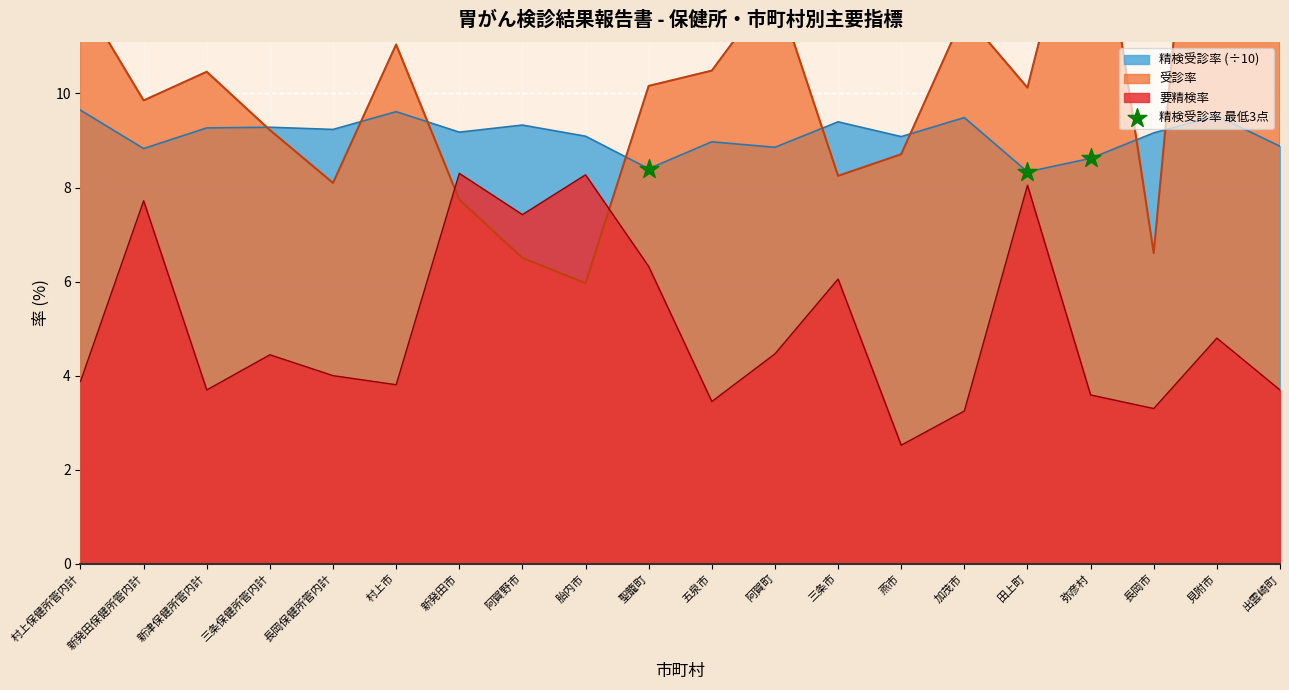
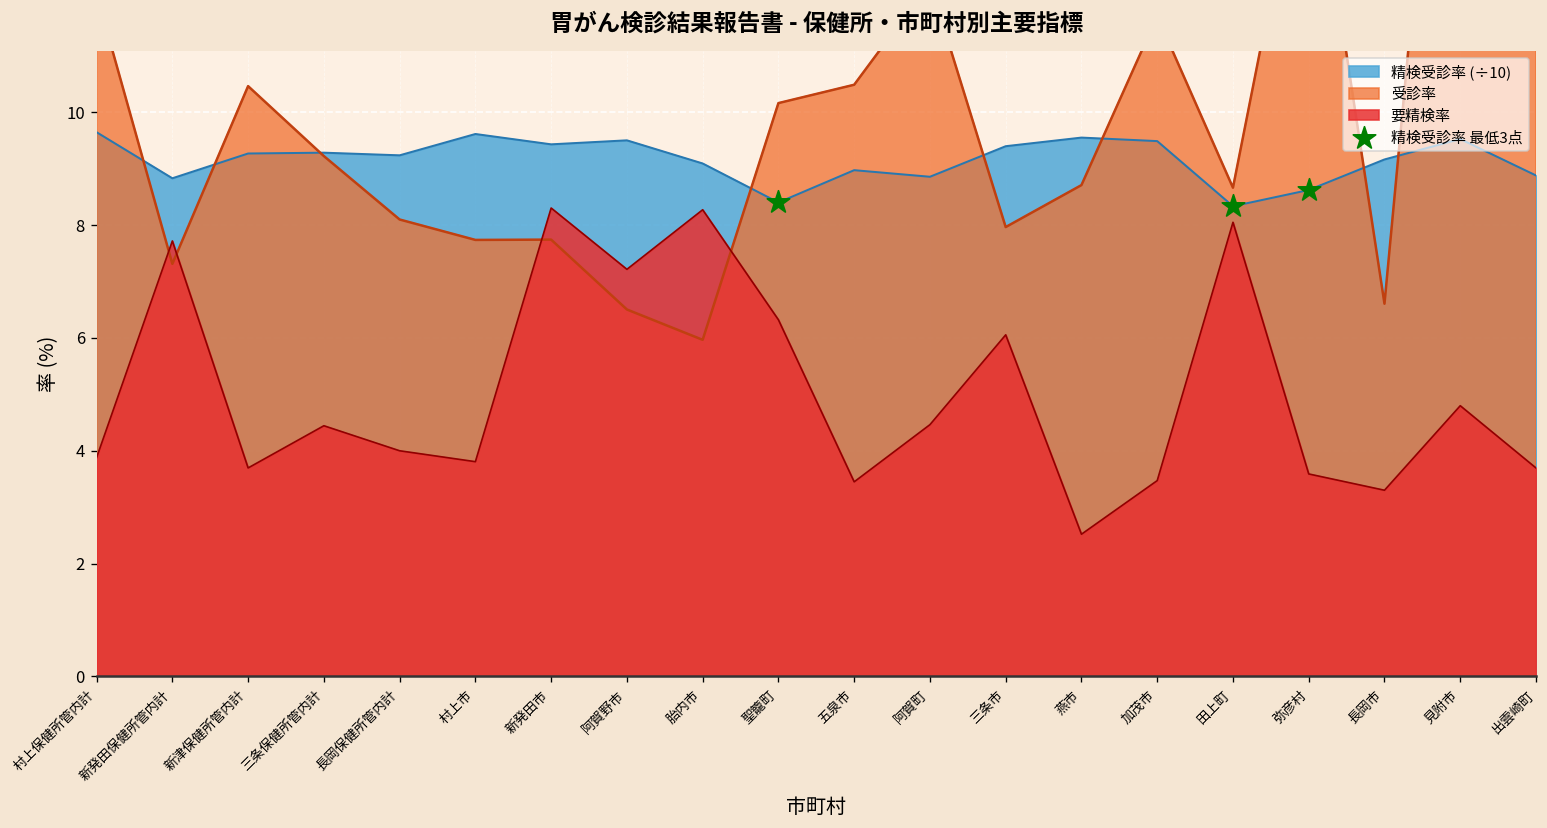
  {
    "精検受診率 (÷10)": {
      "村上保健所管内計": 9.6,
      "新発田保健所管内計": 8.8,
      "新津保健所管内計": 9.3,
      "三条保健所管内計": 9.3,
      "長岡保健所管内計": 9.2,
      "村上市": 9.6,
-     "新発田市": 9.2,
-     "阿賀野市": 9.3,
+     "新発田市": 9.4,
+     "阿賀野市": 9.5,
      "胎内市": 9.1,
      "五泉市": 9.0,
      "阿賀町": 8.9,
      "三条市": 9.4,
-     "燕市": 9.1,
+     "燕市": 9.5,
      "加茂市": 9.5,
      "長岡市": 9.2,
      "出雲崎町": 8.9
    },
    "受診率": {
-     "新発田保健所管内計": 9.9,
+     "新発田保健所管内計": 7.3,
      "新津保健所管内計": 10.5,
      "三条保健所管内計": 9.2,
      "長岡保健所管内計": 8.1,
-     "村上市": 11.0,
+     "村上市": 7.7,
      "新発田市": 7.7,
      "阿賀野市": 6.5,
      "胎内市": 6.0,
      "聖籠町": 10.2,
      "五泉市": 10.5,
-     "三条市": 8.2,
+     "三条市": 8.0,
      "燕市": 8.7,
-     "田上町": 10.1,
+     "田上町": 8.7,
      "長岡市": 6.6
    },
    "要精検率": {
      "村上保健所管内計": 3.9,
      "新発田保健所管内計": 7.7,
      "新津保健所管内計": 3.7,
      "三条保健所管内計": 4.4,
      "長岡保健所管内計": 4.0,
      "村上市": 3.8,
      "新発田市": 8.3,
-     "阿賀野市": 7.4,
+     "阿賀野市": 7.2,
      "胎内市": 8.3,
      "聖籠町": 6.3,
      "五泉市": 3.4,
      "阿賀町": 4.5,
      "三条市": 6.1,
      "燕市": 2.5,
-     "加茂市": 3.2,
+     "加茂市": 3.5,
      "田上町": 8.0,
      "弥彦村": 3.6,
      "長岡市": 3.3,
      "見附市": 4.8,
      "出雲崎町": 3.7
    }
  }
